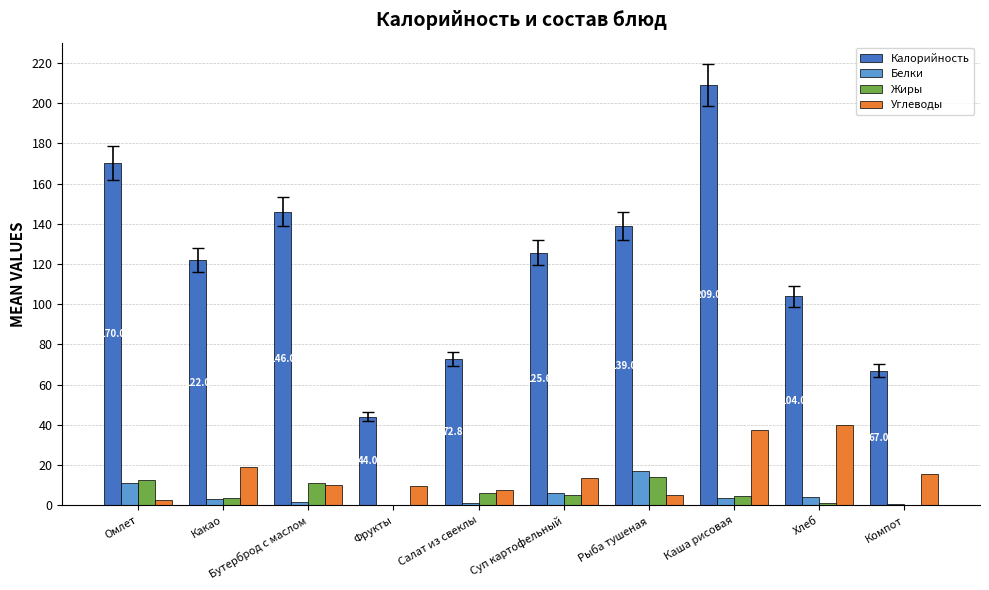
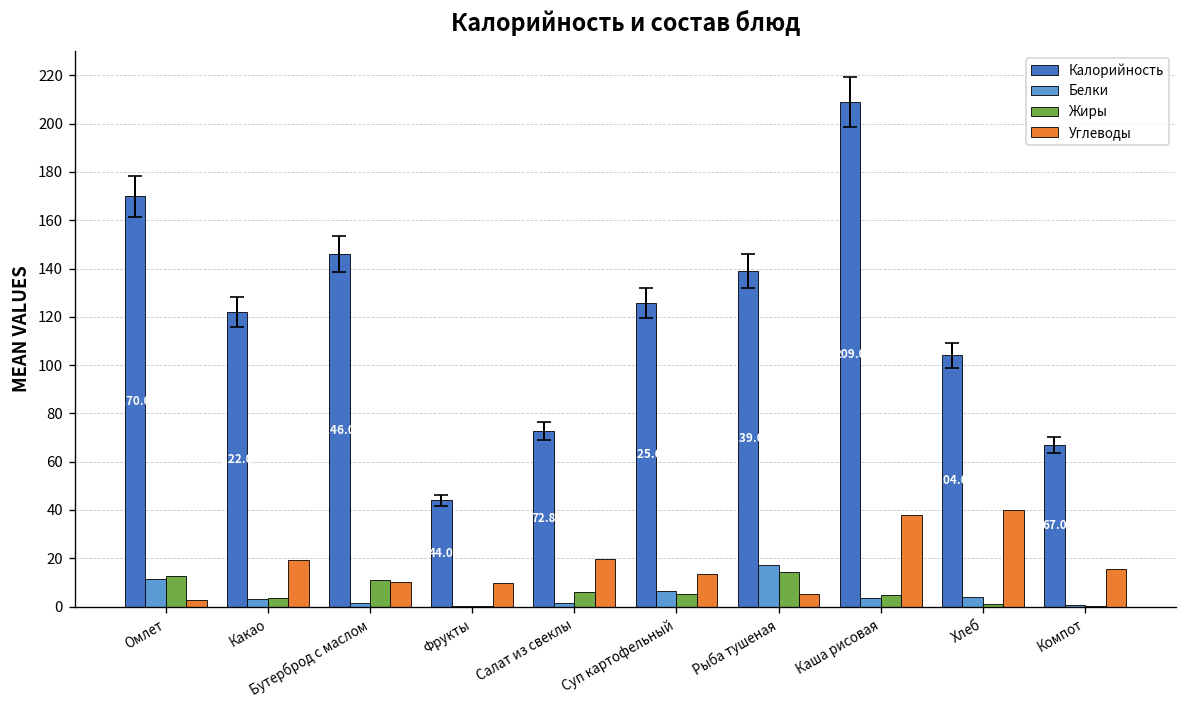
  {
    "Жиры": {
      "Омлет": 13,
      "Какао": 4,
      "Бутерброд с маслом": 11,
      "Салат из свеклы": 6,
      "Суп картофельный": 5,
      "Рыба тушеная": 14,
      "Каша рисовая": 5
    },
    "Углеводы": {
      "Омлет": 3,
      "Какао": 19,
      "Бутерброд с маслом": 10,
      "Фрукты": 10,
-     "Салат из свеклы": 8,
+     "Салат из свеклы": 20,
      "Суп картофельный": 14,
      "Рыба тушеная": 5,
      "Каша рисовая": 38,
      "Хлеб": 40,
      "Компот": 16
    }
  }
